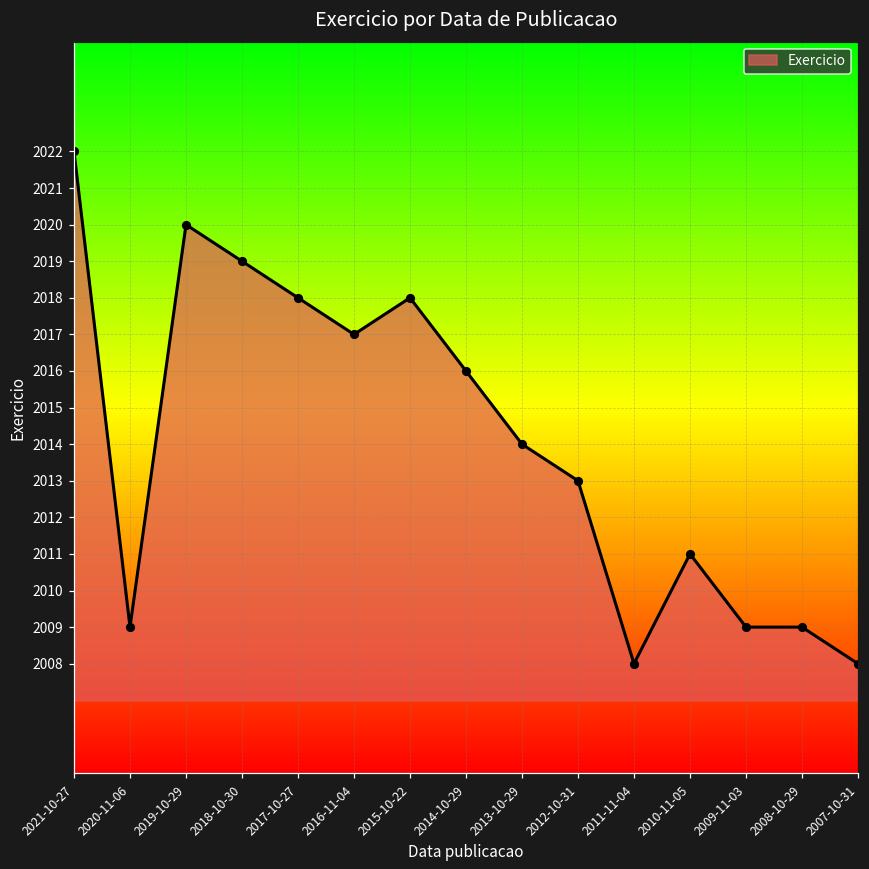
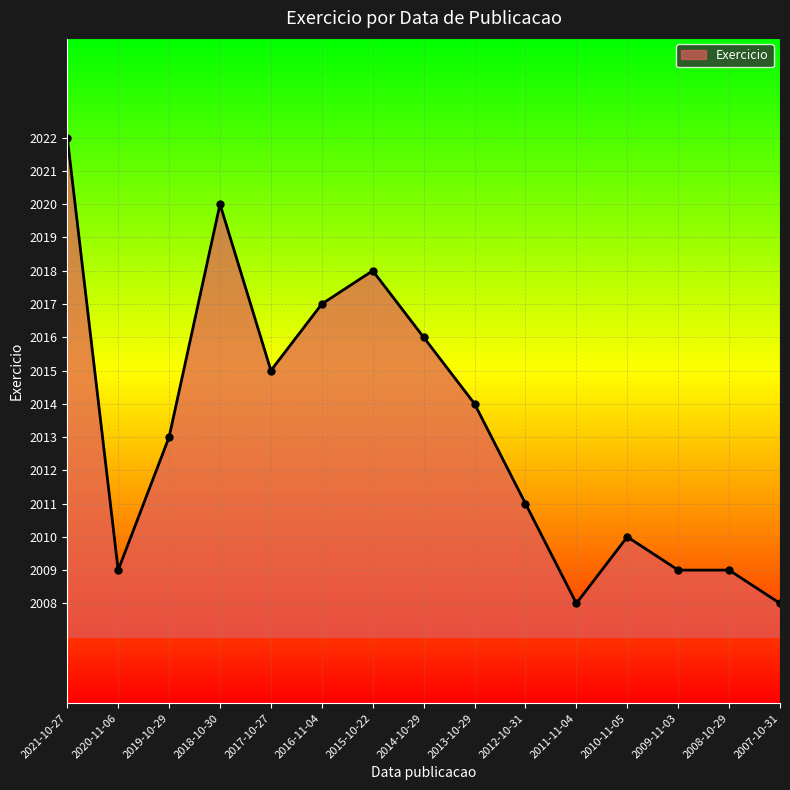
  {
    "2021-10-27": 2022,
    "2020-11-06": 2009,
-   "2019-10-29": 2020,
-   "2018-10-30": 2019,
-   "2017-10-27": 2018,
+   "2019-10-29": 2013,
+   "2018-10-30": 2020,
+   "2017-10-27": 2015,
    "2016-11-04": 2017,
    "2015-10-22": 2018,
    "2014-10-29": 2016,
    "2013-10-29": 2014,
-   "2012-10-31": 2013,
+   "2012-10-31": 2011,
    "2011-11-04": 2008,
-   "2010-11-05": 2011,
+   "2010-11-05": 2010,
    "2009-11-03": 2009,
    "2008-10-29": 2009,
    "2007-10-31": 2008
  }
